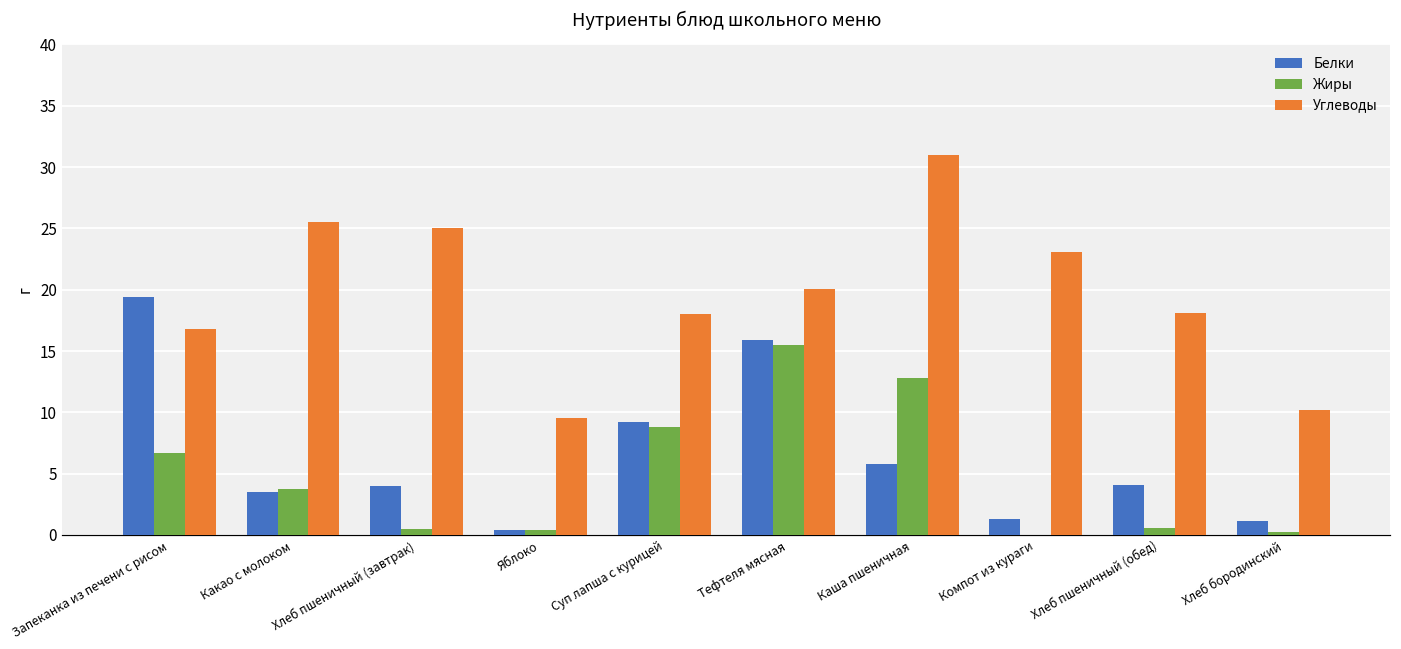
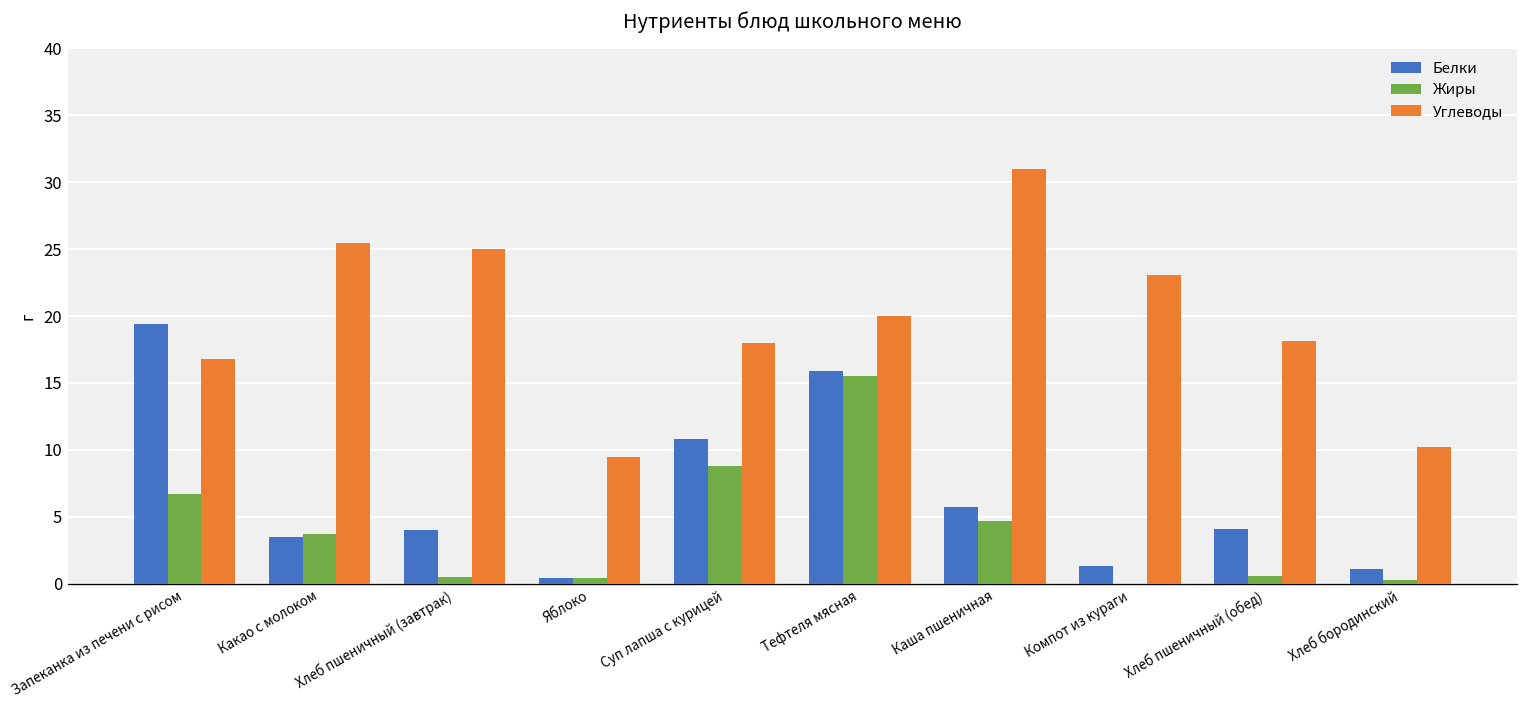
  {
    "Белки": {
      "Запеканка из печени с рисом": 19.4,
      "Какао с молоком": 3.5,
      "Хлеб пшеничный (завтрак)": 4.0,
      "Яблоко": 0.4,
-     "Суп лапша с курицей": 9.2,
+     "Суп лапша с курицей": 10.8,
      "Тефтеля мясная": 15.9,
      "Каша пшеничная": 5.8,
      "Компот из кураги": 1.3,
      "Хлеб пшеничный (обед)": 4.1,
      "Хлеб бородинский": 1.1
    },
    "Жиры": {
      "Запеканка из печени с рисом": 6.7,
      "Какао с молоком": 3.7,
      "Хлеб пшеничный (завтрак)": 0.5,
      "Яблоко": 0.4,
      "Суп лапша с курицей": 8.8,
      "Тефтеля мясная": 15.5,
-     "Каша пшеничная": 12.8,
+     "Каша пшеничная": 4.7,
      "Компот из кураги": 0.0,
      "Хлеб пшеничный (обед)": 0.6,
      "Хлеб бородинский": 0.2
    },
    "Углеводы": {
      "Запеканка из печени с рисом": 16.8,
      "Какао с молоком": 25.5,
      "Хлеб пшеничный (завтрак)": 25.0,
      "Яблоко": 9.5,
      "Суп лапша с курицей": 18.0,
      "Тефтеля мясная": 20.0,
      "Каша пшеничная": 31.0,
      "Компот из кураги": 23.0,
      "Хлеб пшеничный (обед)": 18.1,
      "Хлеб бородинский": 10.2
    }
  }
